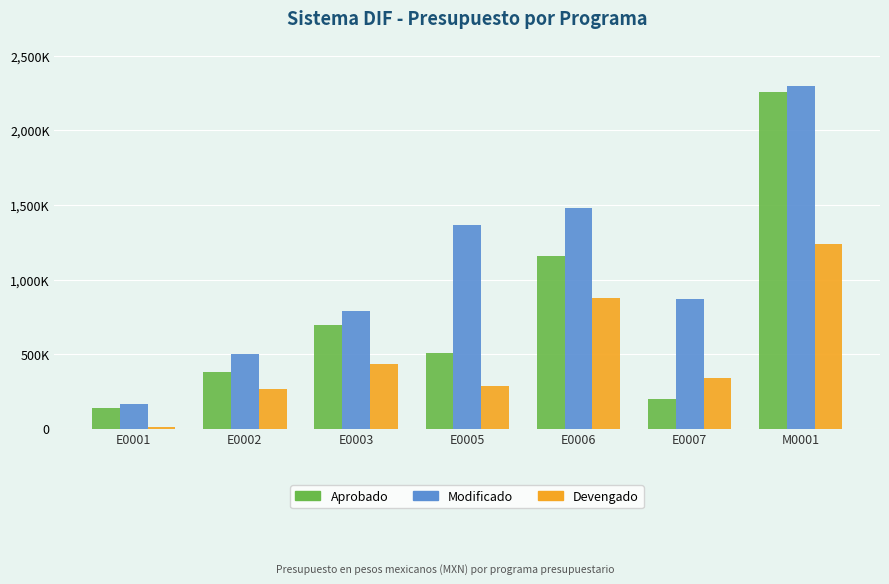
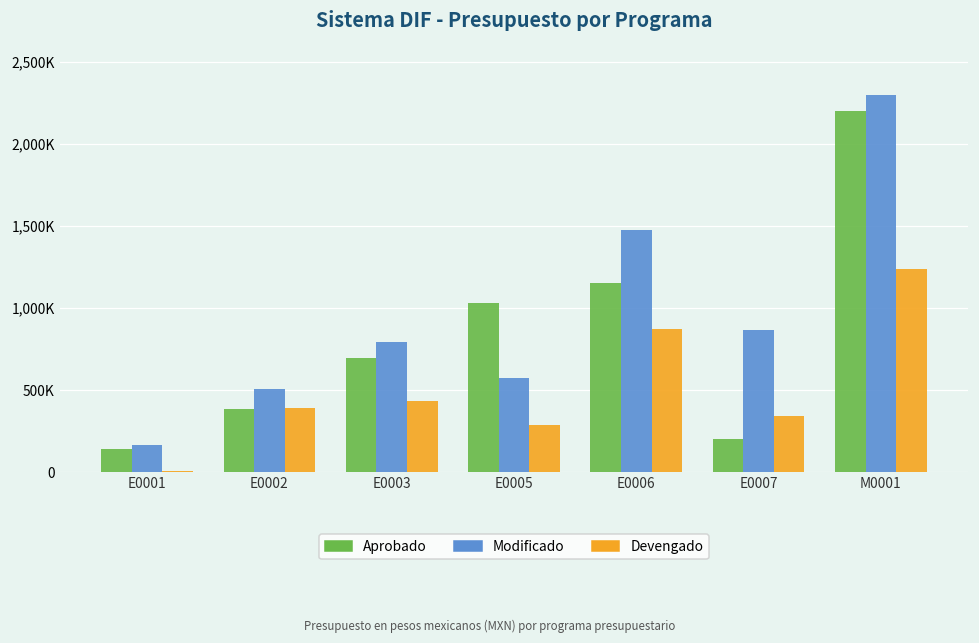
  {
    "Aprobado": {
      "E0001": "140,000",
      "E0002": "380,000",
      "E0003": "690,000",
-     "E0005": "500,000",
+     "E0005": "1,030,000",
      "E0006": "1,160,000",
      "E0007": "200,000",
-     "M0001": "2,260,000"
+     "M0001": "2,200,000"
    },
    "Modificado": {
      "E0001": "170,000",
      "E0002": "500,000",
      "E0003": "790,000",
-     "E0005": "1,370,000",
+     "E0005": "580,000",
      "E0006": "1,480,000",
      "E0007": "870,000",
      "M0001": "2,300,000"
    },
    "Devengado": {
-     "E0002": "260,000",
+     "E0002": "390,000",
      "E0003": "430,000",
      "E0005": "280,000",
      "E0006": "870,000",
      "E0007": "340,000",
      "M0001": "1,240,000"
    }
  }
